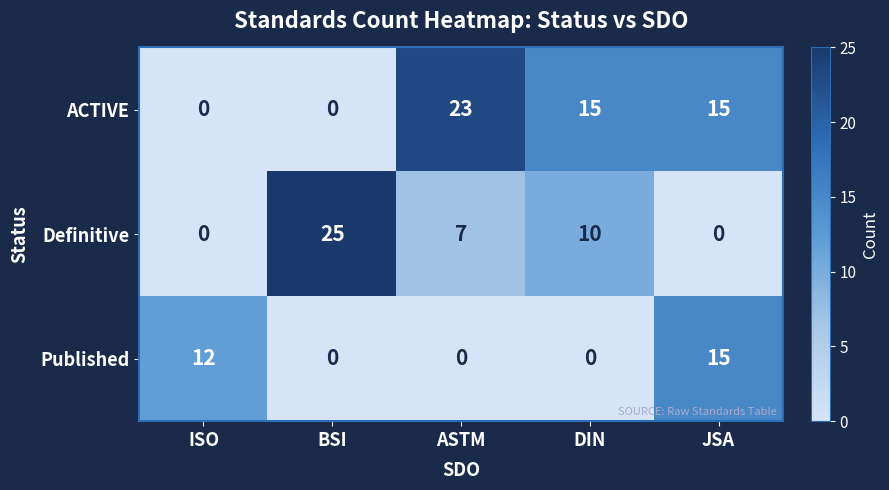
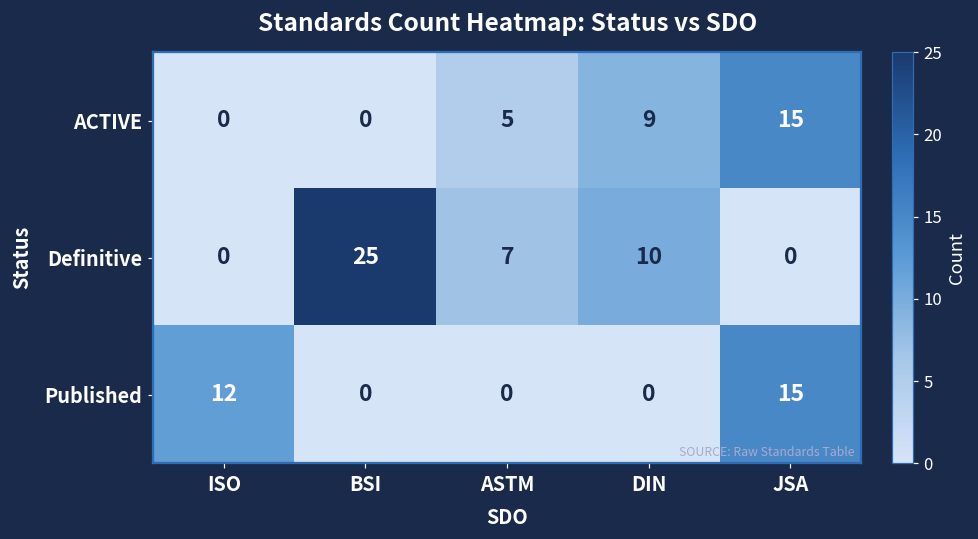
  {
    "ACTIVE": {
      "ISO": 0,
      "BSI": 0,
-     "ASTM": 23,
-     "DIN": 15,
+     "ASTM": 5,
+     "DIN": 9,
      "JSA": 15
    },
    "Definitive": {
      "ISO": 0,
      "BSI": 25,
      "ASTM": 7,
      "DIN": 10,
      "JSA": 0
    },
    "Published": {
      "ISO": 12,
      "BSI": 0,
      "ASTM": 0,
      "DIN": 0
    }
  }
